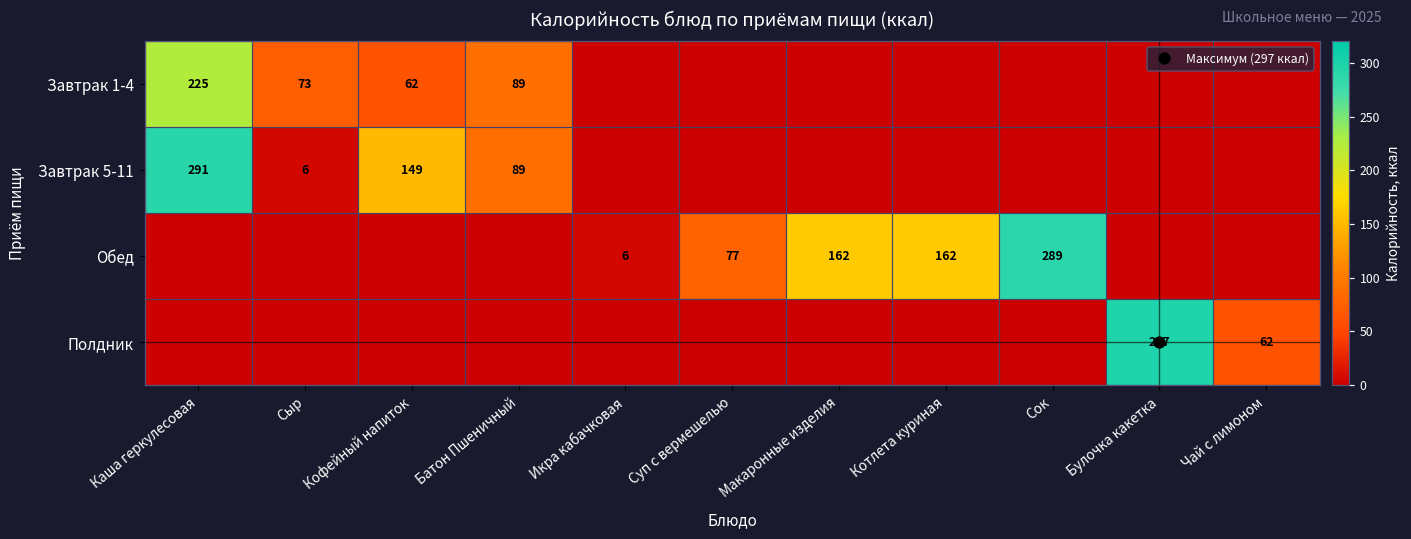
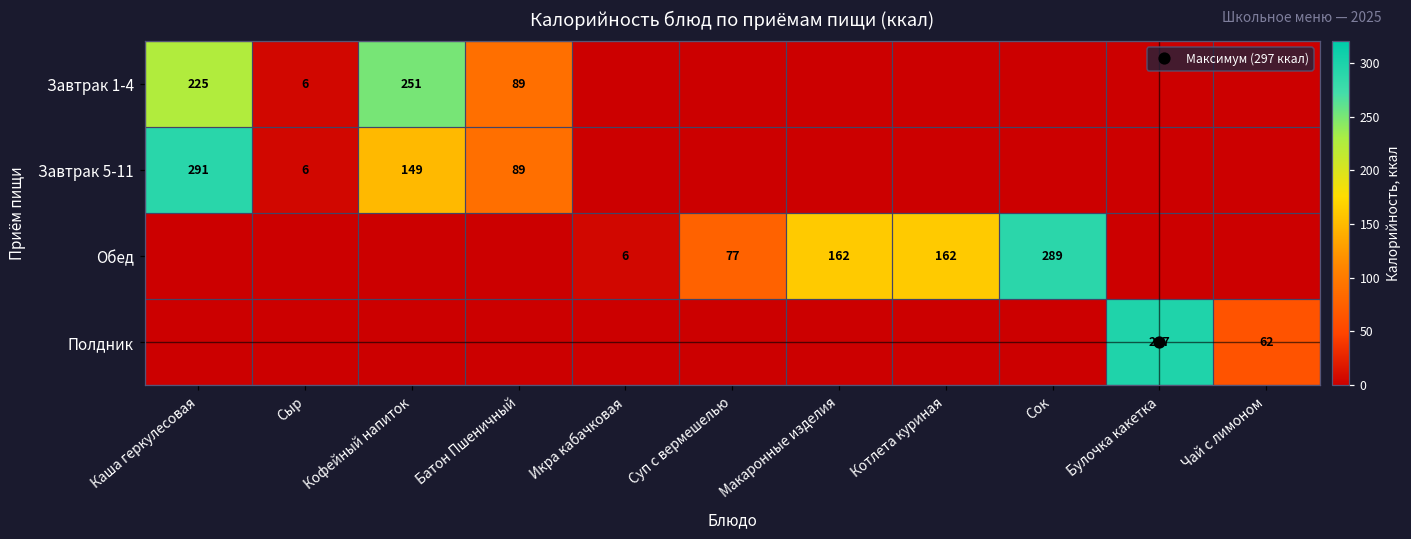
  {
    "Завтрак 1-4": {
      "Каша геркулесовая": 225,
-     "Сыр": 73,
-     "Кофейный напиток": 62,
+     "Сыр": 6,
+     "Кофейный напиток": 251,
      "Батон Пшеничный": 89
    },
    "Завтрак 5-11": {
      "Каша геркулесовая": 291,
      "Сыр": 6,
      "Кофейный напиток": 149,
      "Батон Пшеничный": 89
    },
    "Обед": {
      "Икра кабачковая": 6,
      "Суп с вермешелью": 77,
      "Макаронные изделия": 162,
      "Котлета куриная": 162,
      "Сок": 289
    },
    "Полдник": {
      "Чай с лимоном": 62
    }
  }
